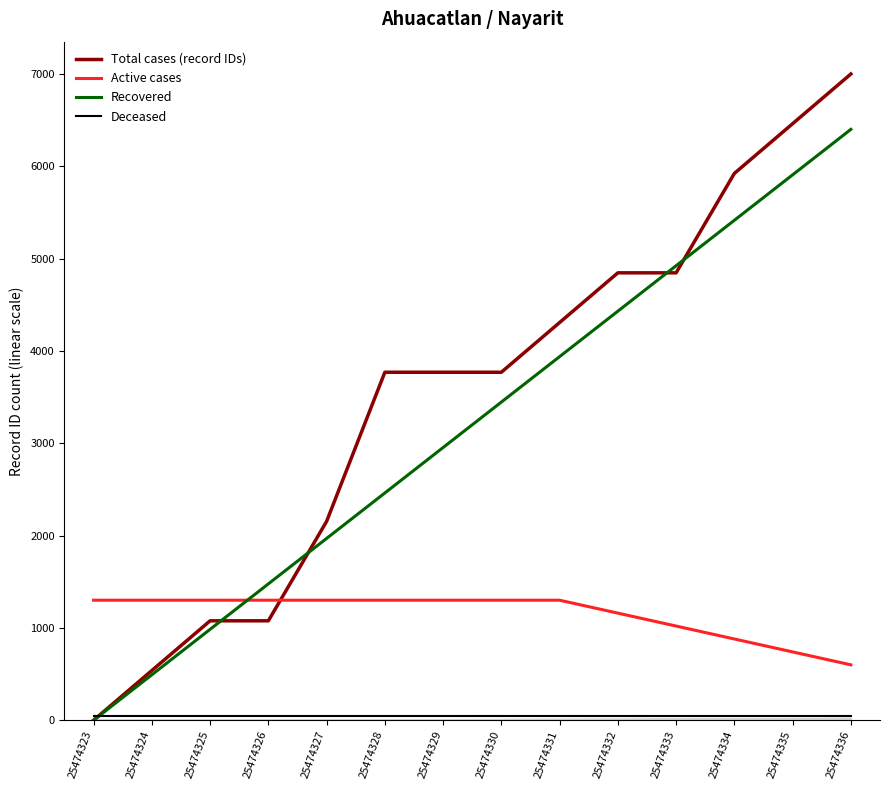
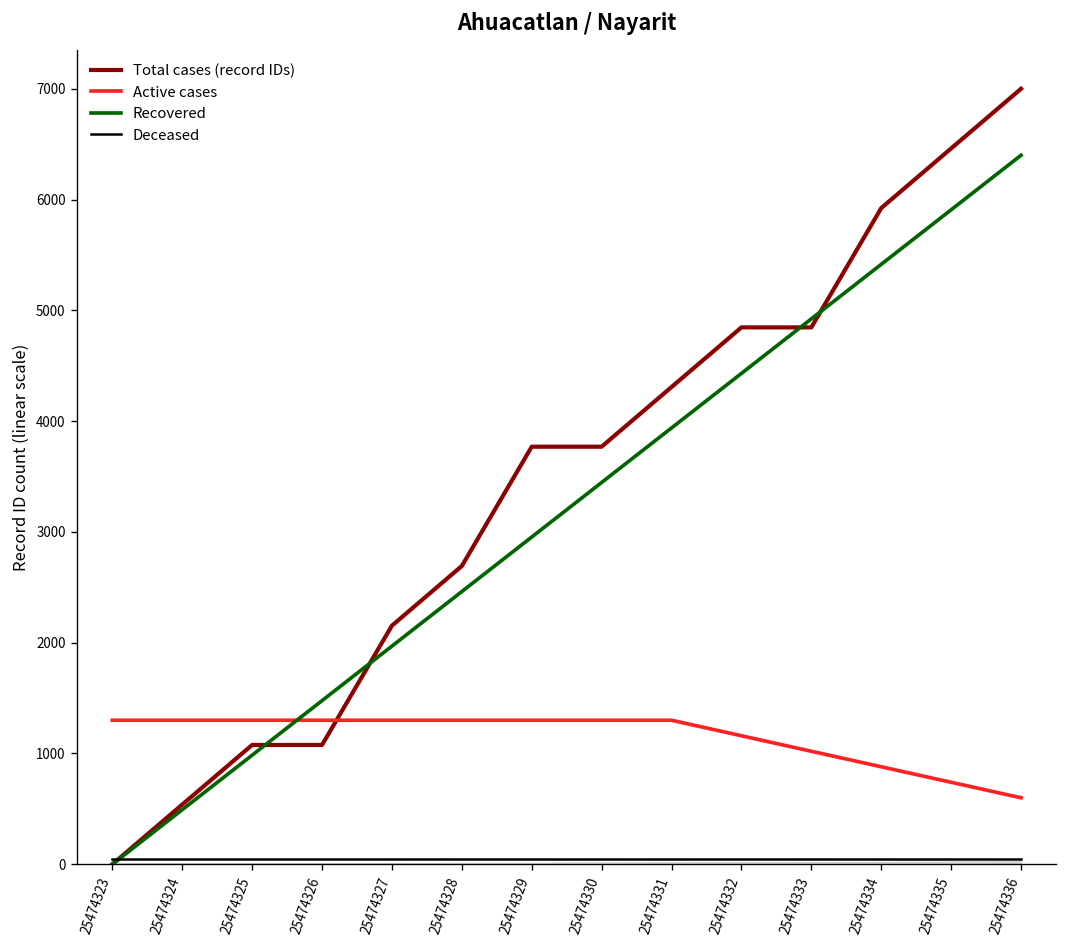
  {
    "Total cases (record IDs)": {
      "25474324": 500,
      "25474325": 1100,
      "25474326": 1100,
      "25474327": 2200,
-     "25474328": 3800,
+     "25474328": 2700,
      "25474329": 3800,
      "25474330": 3800,
      "25474331": 4300,
      "25474332": 4800,
      "25474333": 4800,
      "25474334": 5900,
      "25474335": 6500,
      "25474336": 7000
    },
    "Active cases": {
      "25474323": 1300,
      "25474324": 1300,
      "25474325": 1300,
      "25474326": 1300,
      "25474327": 1300,
      "25474328": 1300,
      "25474329": 1300,
      "25474330": 1300,
      "25474331": 1300,
      "25474332": 1200,
      "25474333": 1000,
      "25474334": 900,
      "25474335": 700,
      "25474336": 600
    },
    "Recovered": {
      "25474324": 500,
      "25474325": 1000,
      "25474326": 1500,
      "25474327": 2000,
      "25474328": 2500,
      "25474329": 3000,
      "25474330": 3400,
      "25474331": 3900,
      "25474332": 4400,
      "25474333": 4900,
      "25474334": 5400,
      "25474335": 5900,
      "25474336": 6400
    },
    "Deceased": {
      "25474323": 100,
      "25474324": 100,
      "25474325": 100,
      "25474326": 100,
      "25474327": 100,
      "25474328": 100,
      "25474329": 100,
      "25474330": 100,
      "25474331": 100,
      "25474332": 100,
      "25474333": 100,
      "25474334": 100,
      "25474335": 100,
      "25474336": 100
    }
  }
